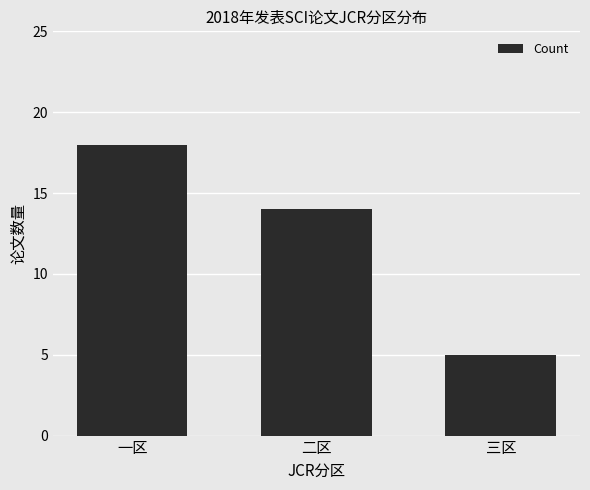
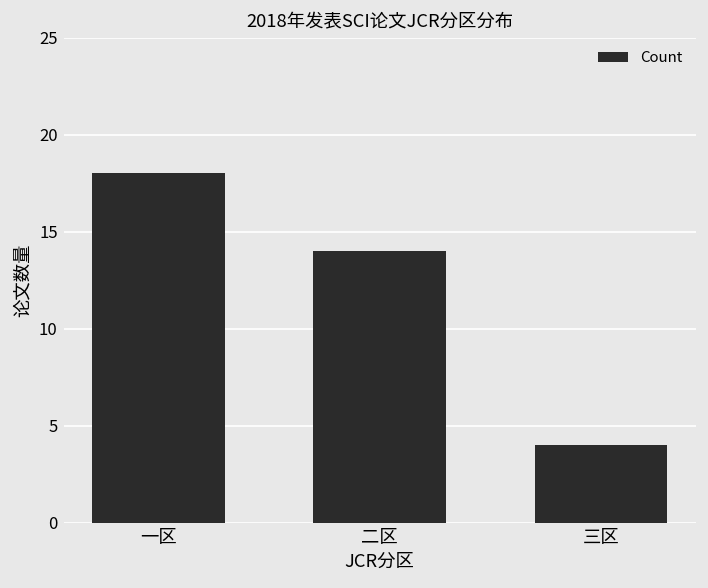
  {
    "一区": 18,
    "二区": 14,
-   "三区": 5
+   "三区": 4
  }
